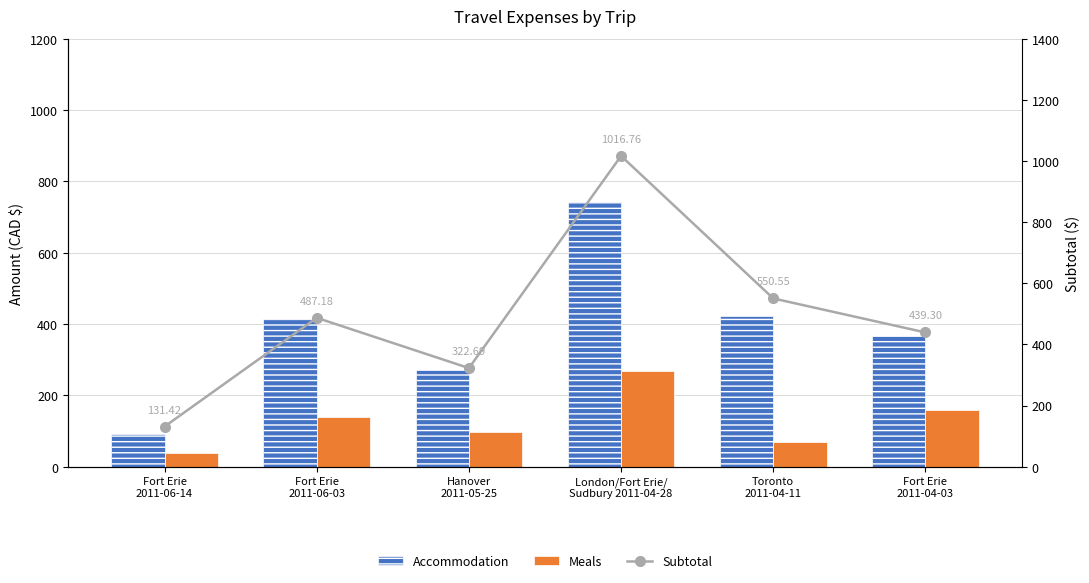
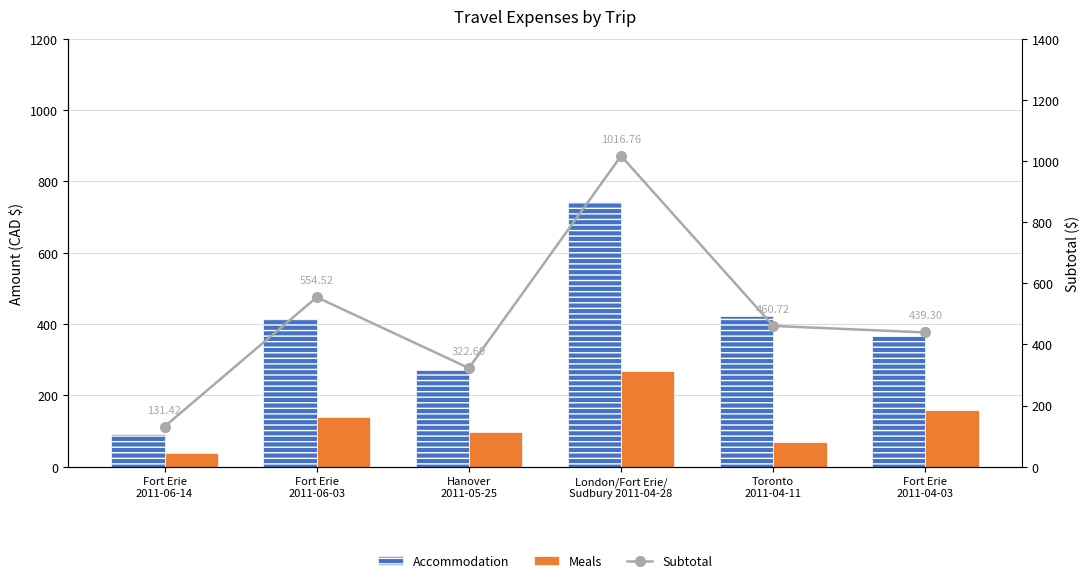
  {
    "Subtotal": {
      "Fort Erie 2011-06-14": 131.42,
-     "Fort Erie 2011-06-03": 487.18,
+     "Fort Erie 2011-06-03": 554.52,
      "Hanover 2011-05-25": 322.69,
      "London/Fort Erie/ Sudbury 2011-04-28": 1016.76,
-     "Toronto 2011-04-11": 550.55,
+     "Toronto 2011-04-11": 460.72,
      "Fort Erie 2011-04-03": 439.30
    }
  }
